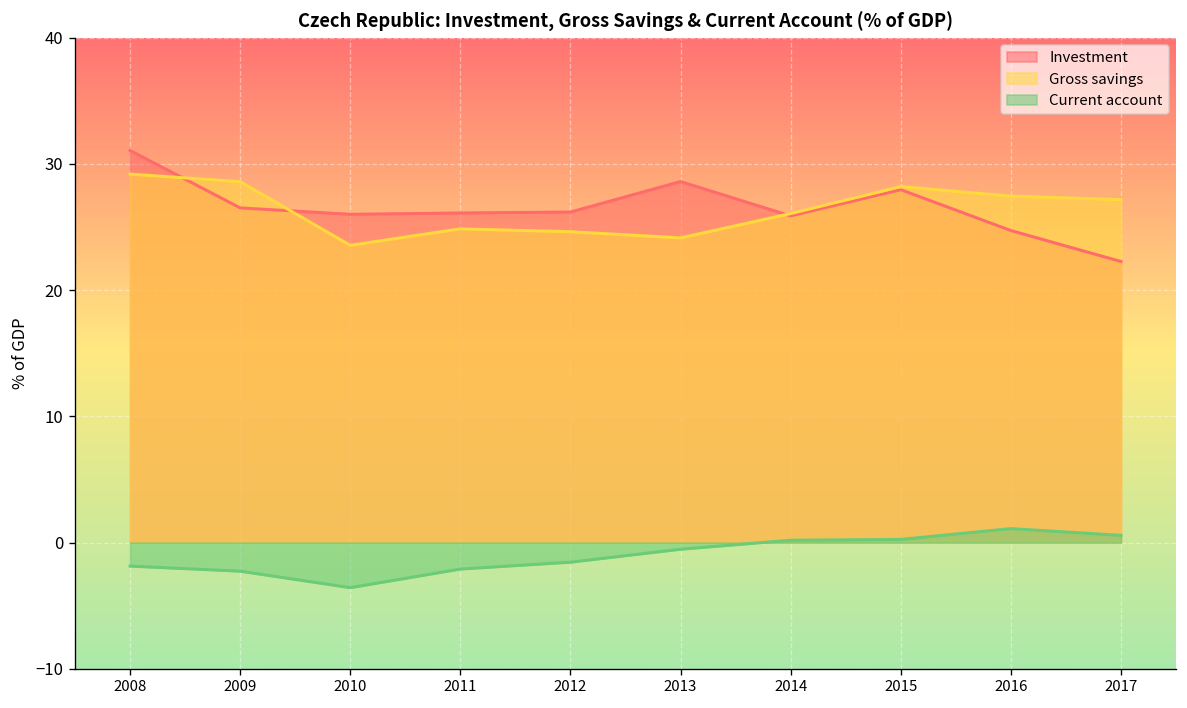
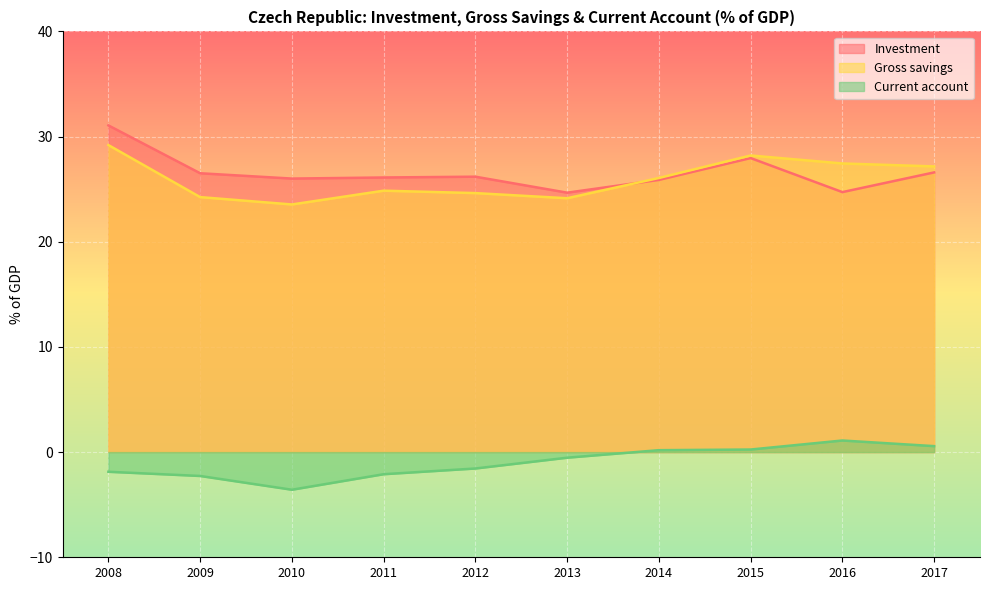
  {
    "Investment": {
      "2008": 31.1,
      "2009": 26.5,
      "2010": 26.0,
      "2011": 26.1,
      "2012": 26.2,
-     "2013": 28.6,
+     "2013": 24.7,
      "2015": 28.0,
      "2016": 24.7,
-     "2017": 22.3
+     "2017": 26.6
    },
    "Gross savings": {
      "2008": 29.2,
-     "2009": 28.6,
+     "2009": 24.2,
      "2010": 23.5,
      "2011": 24.9,
      "2012": 24.6,
      "2013": 24.1,
      "2015": 28.2,
      "2016": 27.4,
      "2017": 27.2
    }
  }
